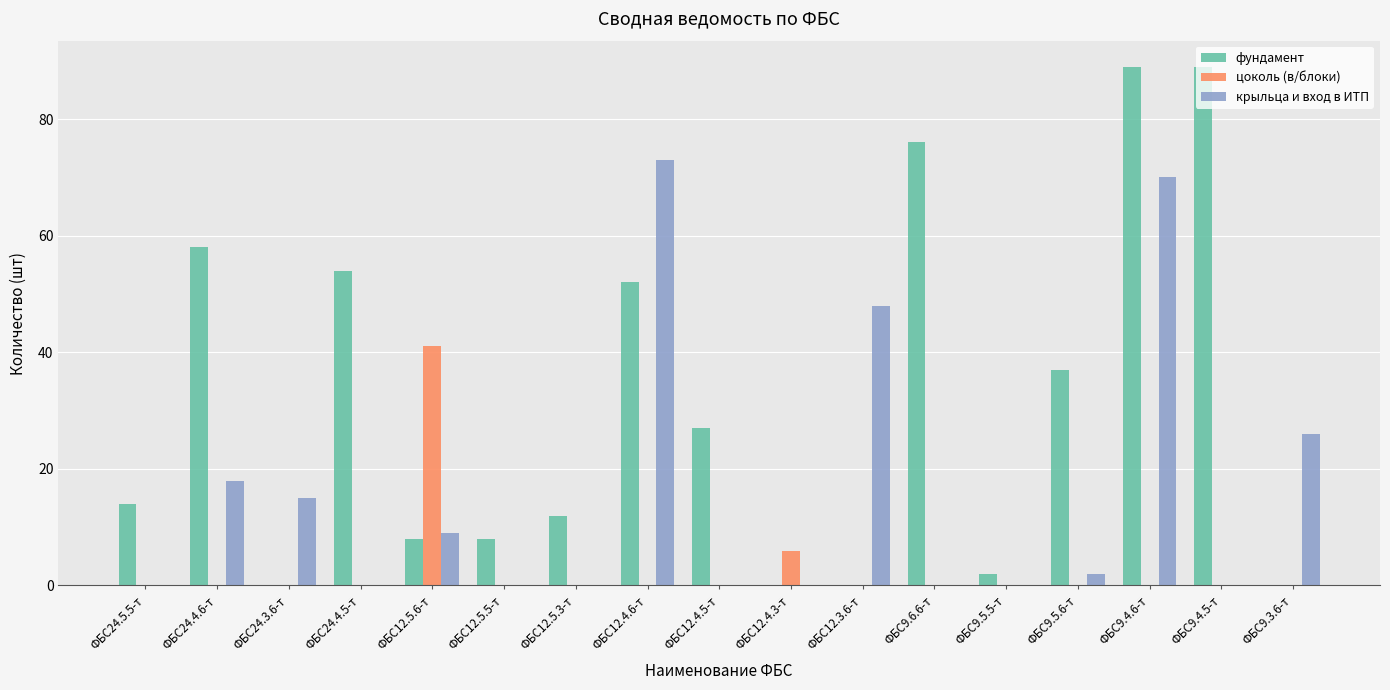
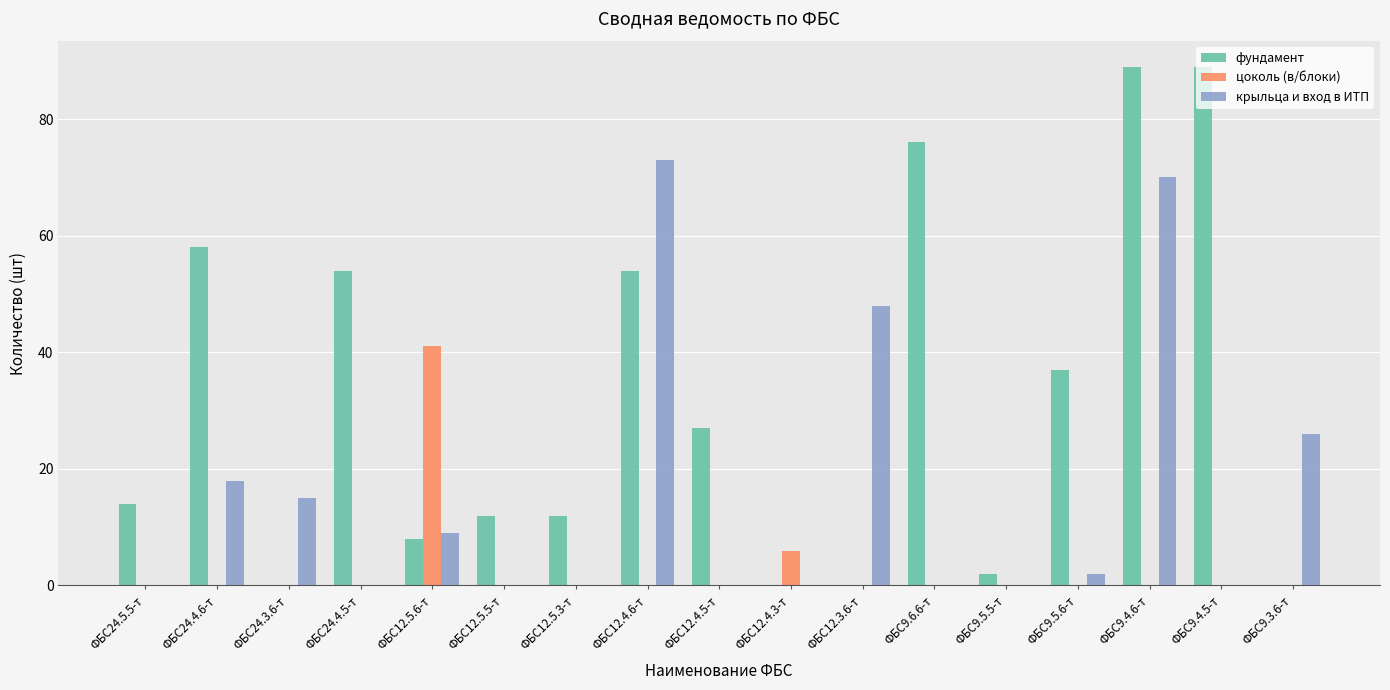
  {
    "фундамент": {
      "ФБС24.5.5-т": 14,
      "ФБС24.4.6-т": 58,
      "ФБС24.3.6-т": 0,
      "ФБС24.4.5-т": 54,
      "ФБС12.5.6-т": 8,
-     "ФБС12.5.5-т": 8,
+     "ФБС12.5.5-т": 12,
      "ФБС12.5.3-т": 12,
-     "ФБС12.4.6-т": 52,
+     "ФБС12.4.6-т": 54,
      "ФБС12.4.5-т": 27,
      "ФБС12.4.3-т": 0,
      "ФБС12.3.6-т": 0,
      "ФБС9.6.6-т": 76,
      "ФБС9.5.5-т": 2,
      "ФБС9.5.6-т": 37,
      "ФБС9.4.6-т": 89,
      "ФБС9.3.6-т": 0
    },
    "цоколь (в/блоки)": {
      "ФБС24.5.5-т": 0,
      "ФБС24.4.6-т": 0,
      "ФБС24.3.6-т": 0,
      "ФБС24.4.5-т": 0,
      "ФБС12.5.6-т": 41,
      "ФБС12.5.5-т": 0,
      "ФБС12.5.3-т": 0,
      "ФБС12.4.6-т": 0,
      "ФБС12.4.5-т": 0,
      "ФБС12.4.3-т": 6,
      "ФБС12.3.6-т": 0,
      "ФБС9.6.6-т": 0,
      "ФБС9.5.5-т": 0,
      "ФБС9.5.6-т": 0,
      "ФБС9.4.6-т": 0,
      "ФБС9.4.5-т": 0,
      "ФБС9.3.6-т": 0
    },
    "крыльца и вход в ИТП": {
      "ФБС24.5.5-т": 0,
      "ФБС24.4.6-т": 18,
      "ФБС24.3.6-т": 15,
      "ФБС24.4.5-т": 0,
      "ФБС12.5.6-т": 9,
      "ФБС12.5.5-т": 0,
      "ФБС12.5.3-т": 0,
      "ФБС12.4.6-т": 73,
      "ФБС12.4.5-т": 0,
      "ФБС12.4.3-т": 0,
      "ФБС12.3.6-т": 48,
      "ФБС9.6.6-т": 0,
      "ФБС9.5.5-т": 0,
      "ФБС9.5.6-т": 2,
      "ФБС9.4.6-т": 70,
      "ФБС9.4.5-т": 0,
      "ФБС9.3.6-т": 26
    }
  }
